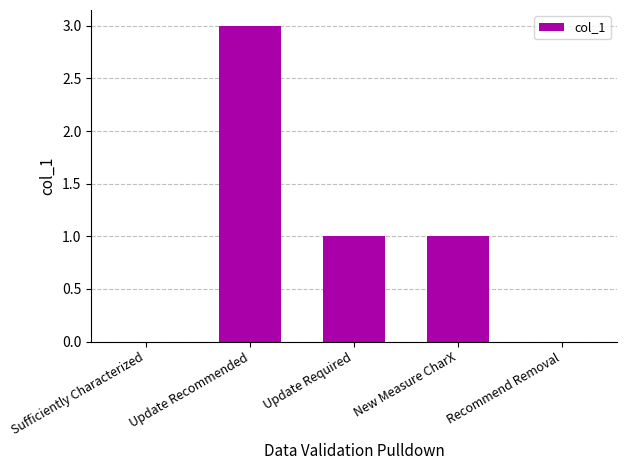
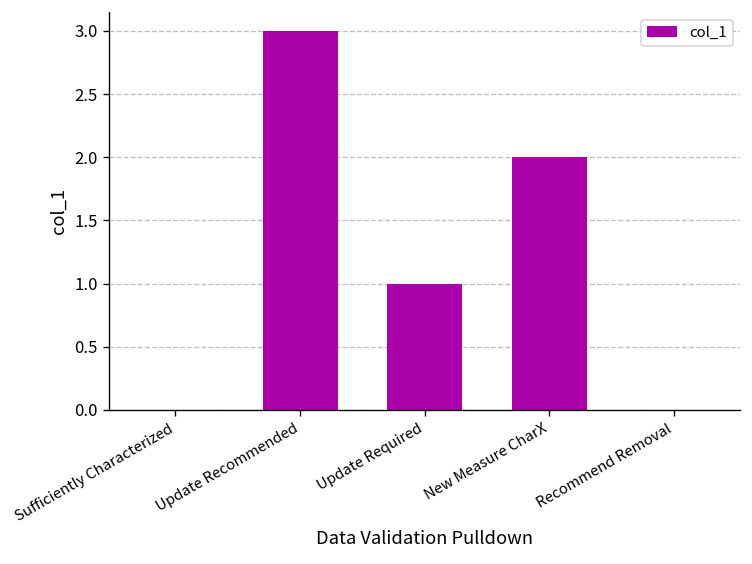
  {
    "Sufficiently Characterized": 0,
    "Update Recommended": 3,
    "Update Required": 1,
-   "New Measure CharX": 1,
+   "New Measure CharX": 2,
    "Recommend Removal": 0
  }
